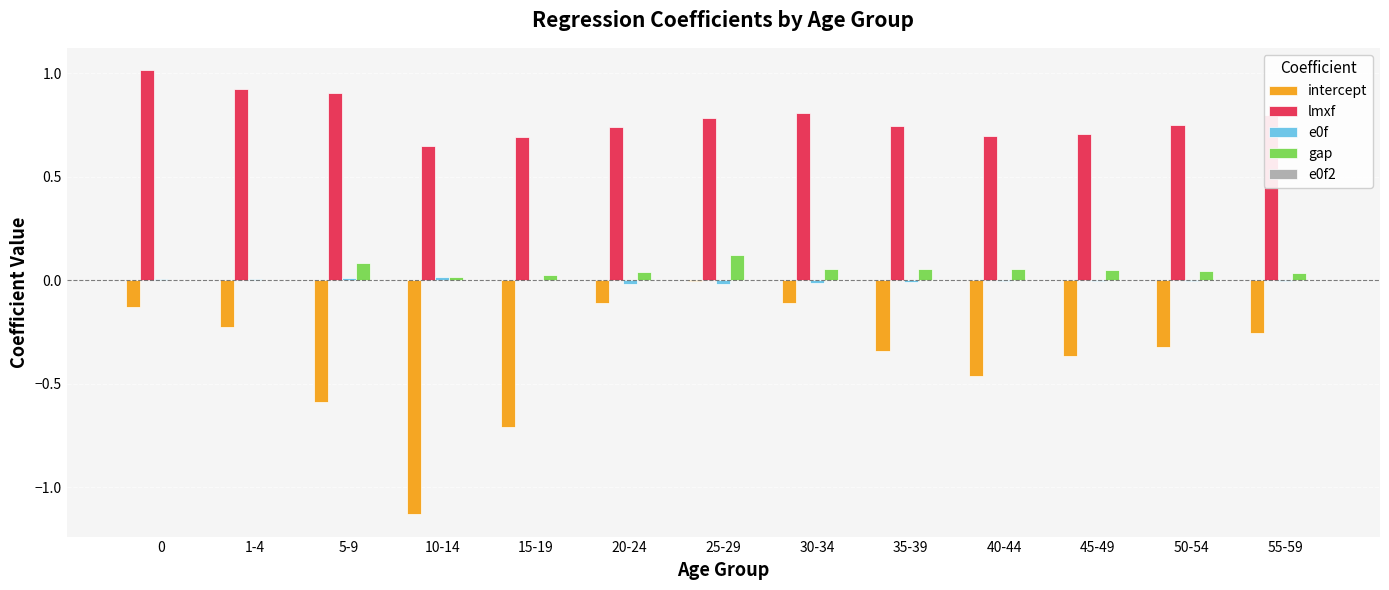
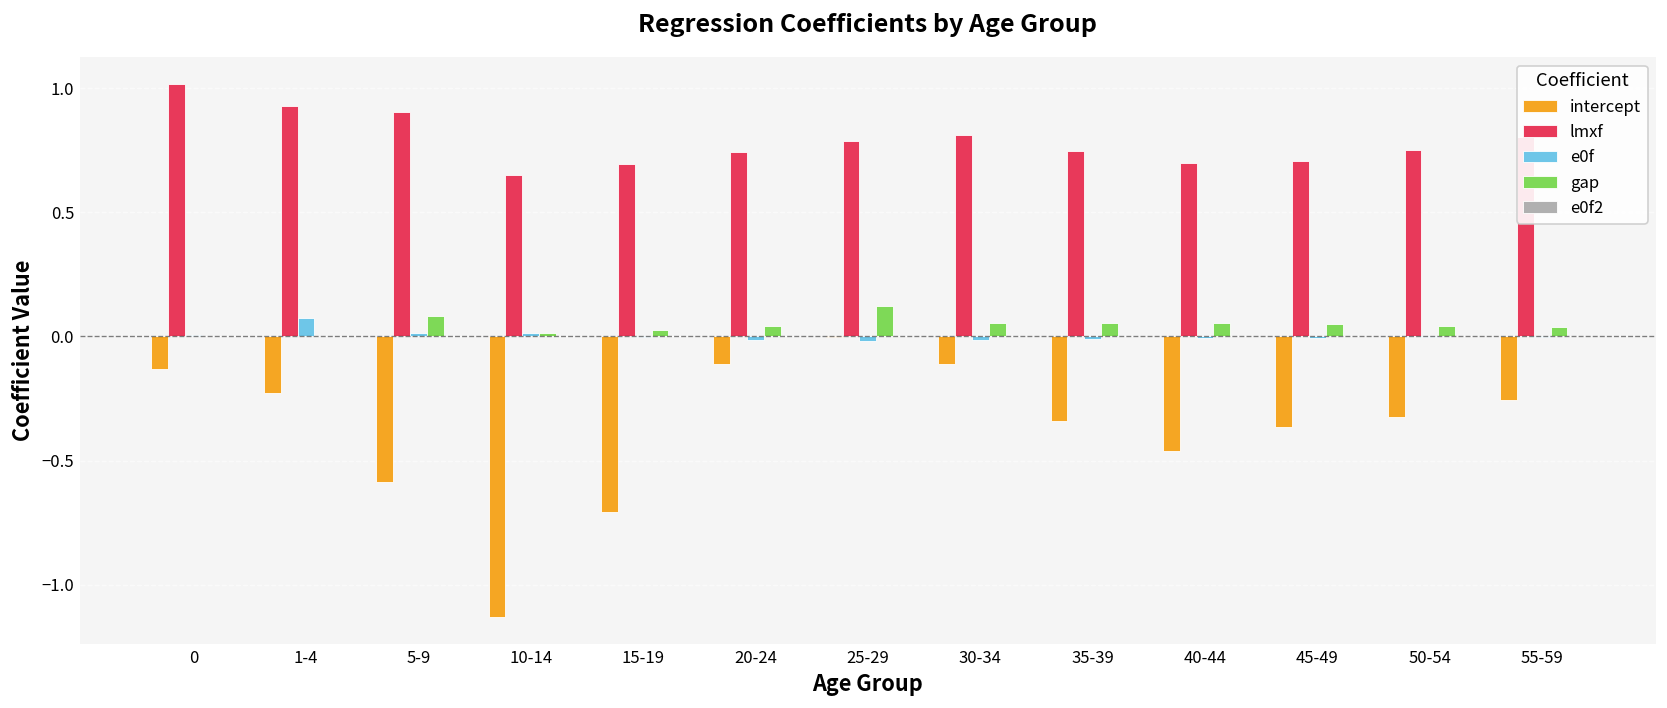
  {
    "intercept": {
      "0": -0.13,
      "1-4": -0.23,
      "5-9": -0.59,
      "10-14": -1.13,
      "15-19": -0.71,
      "20-24": -0.11,
      "30-34": -0.11,
      "35-39": -0.34,
      "40-44": -0.46,
      "45-49": -0.36,
      "50-54": -0.32,
      "55-59": -0.25
    },
    "lmxf": {
      "0": 1.02,
      "1-4": 0.93,
      "5-9": 0.91,
      "10-14": 0.65,
      "15-19": 0.69,
      "20-24": 0.74,
      "25-29": 0.79,
      "30-34": 0.81,
      "35-39": 0.75,
      "40-44": 0.70,
      "45-49": 0.71,
      "50-54": 0.75
    },
    "e0f": {
-     "1-4": 0.01,
+     "1-4": 0.08,
      "5-9": 0.01,
      "10-14": 0.01,
      "20-24": -0.02,
      "25-29": -0.02,
      "30-34": -0.01
    },
    "gap": {
      "5-9": 0.08,
      "10-14": 0.01,
      "15-19": 0.03,
      "20-24": 0.04,
      "25-29": 0.12,
      "30-34": 0.05,
      "35-39": 0.06,
      "40-44": 0.05,
      "45-49": 0.05,
      "50-54": 0.04,
      "55-59": 0.04
    }
  }
